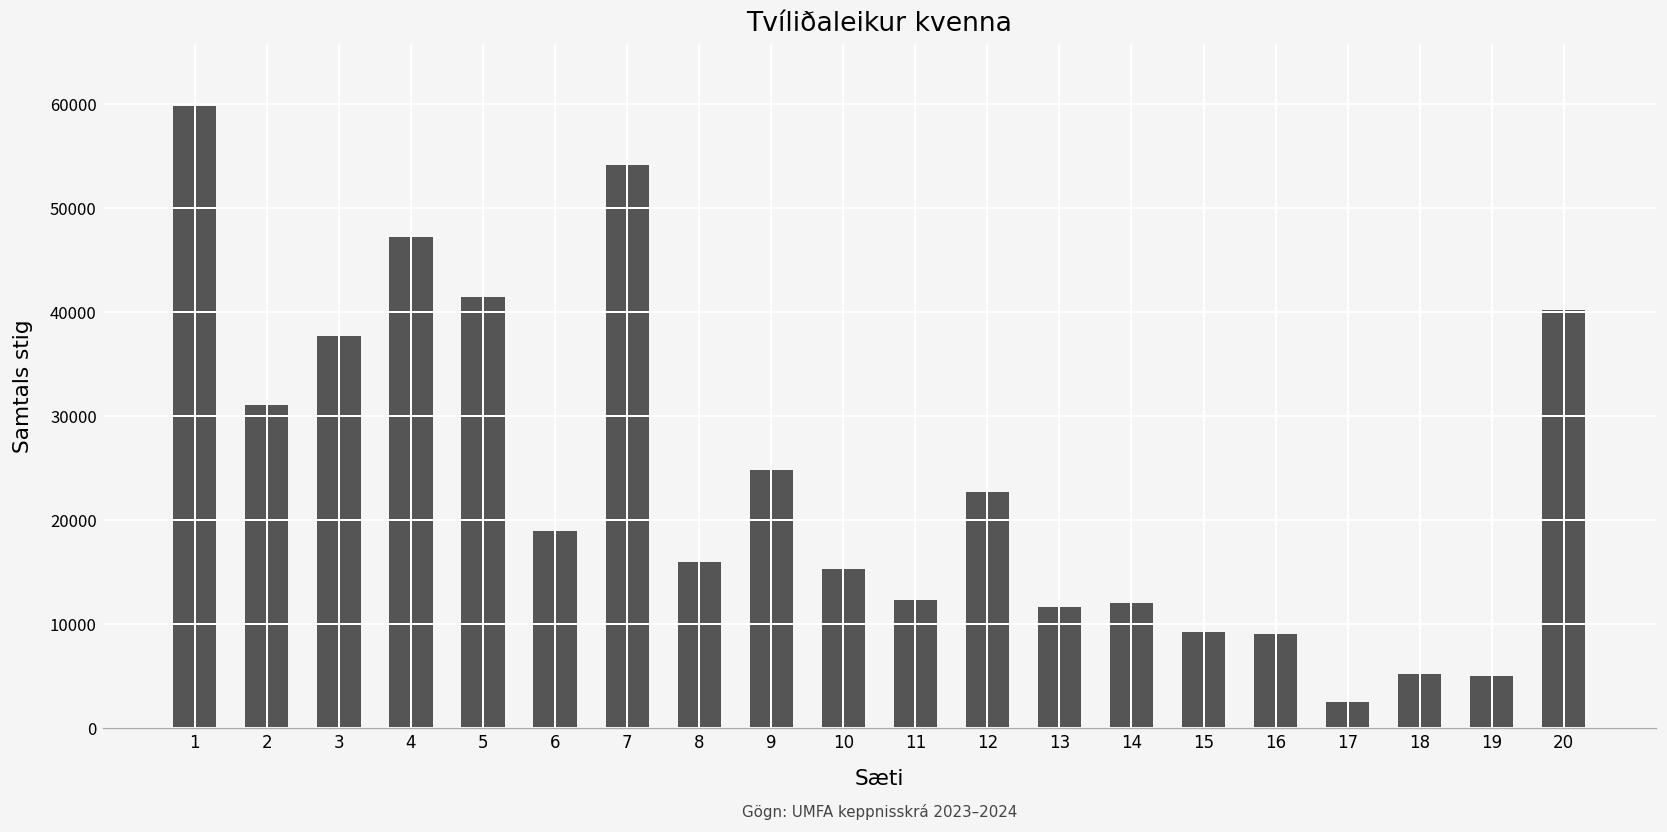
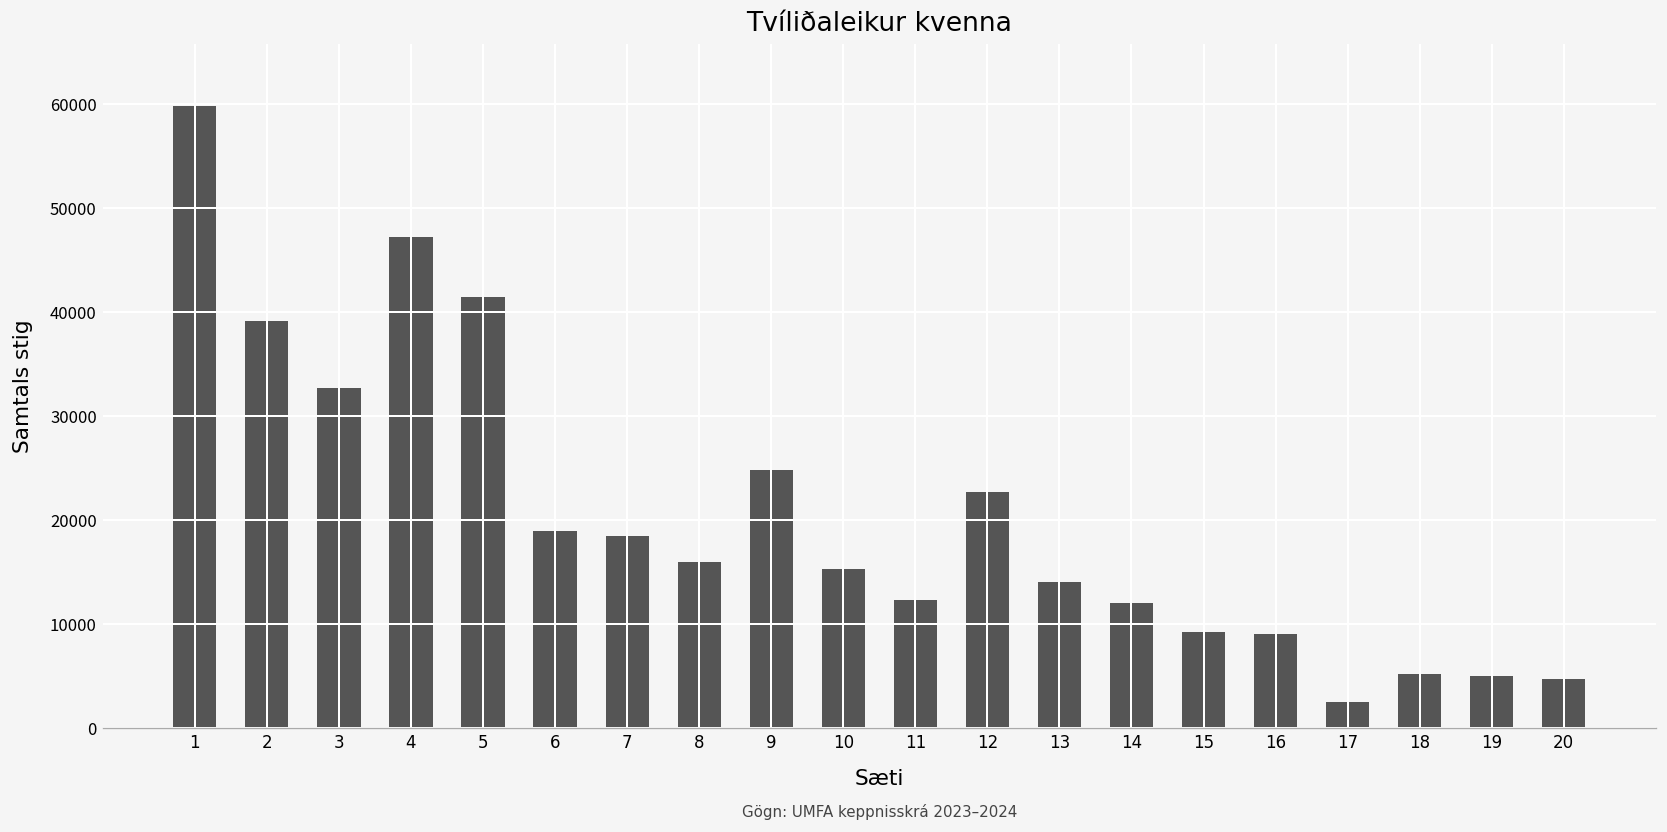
  {
    "1": 60000,
-   "2": 31000,
-   "3": 38000,
+   "2": 39000,
+   "3": 33000,
    "4": 47000,
    "5": 41000,
    "6": 19000,
-   "7": 54000,
+   "7": 18000,
    "8": 16000,
    "9": 25000,
    "10": 15000,
    "11": 12000,
    "12": 23000,
-   "13": 12000,
+   "13": 14000,
    "14": 12000,
    "15": 9000,
    "16": 9000,
    "17": 2000,
    "18": 5000,
    "19": 5000,
-   "20": 40000
+   "20": 5000
  }
